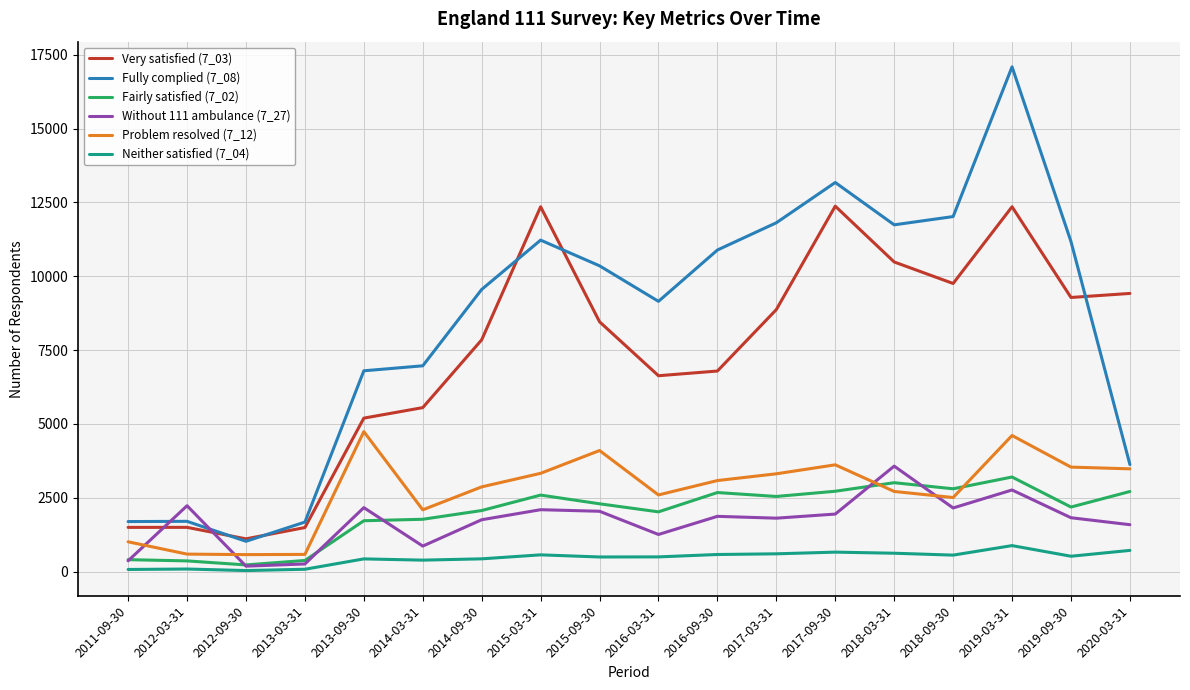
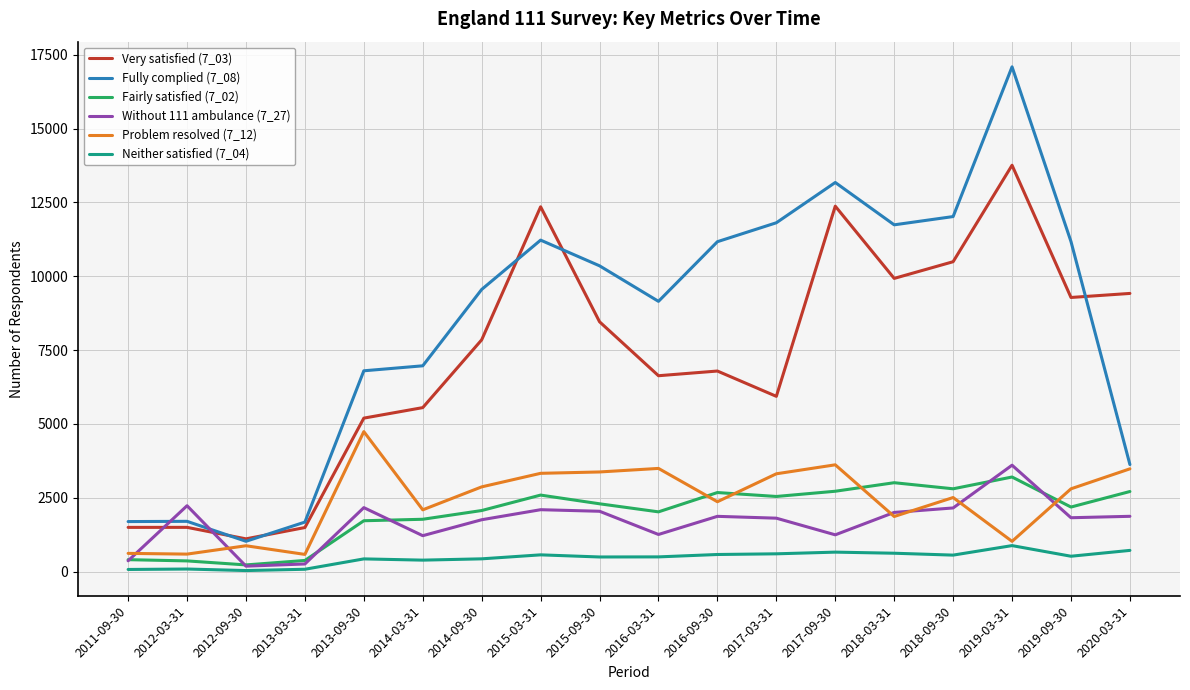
  {
    "Very satisfied (7_03)": {
      "2011-09-30": 1500,
      "2012-03-31": 1500,
      "2013-03-31": 1500,
      "2013-09-30": 5200,
      "2014-03-31": 5600,
      "2014-09-30": 7800,
      "2015-03-31": 12400,
      "2015-09-30": 8500,
      "2016-03-31": 6600,
      "2016-09-30": 6800,
-     "2017-03-31": 8900,
+     "2017-03-31": 5900,
      "2017-09-30": 12400,
-     "2018-03-31": 10500,
-     "2018-09-30": 9800,
-     "2019-03-31": 12400,
+     "2018-03-31": 9900,
+     "2018-09-30": 10500,
+     "2019-03-31": 13800,
      "2019-09-30": 9300,
      "2020-03-31": 9400
    },
    "Fully complied (7_08)": {
      "2011-09-30": 1700,
      "2012-03-31": 1700,
      "2013-03-31": 1700,
      "2013-09-30": 6800,
      "2014-03-31": 7000,
      "2014-09-30": 9600,
      "2015-03-31": 11200,
      "2015-09-30": 10400,
      "2016-03-31": 9200,
-     "2016-09-30": 10900,
+     "2016-09-30": 11200,
      "2017-03-31": 11800,
      "2017-09-30": 13200,
      "2018-03-31": 11700,
      "2018-09-30": 12000,
      "2019-03-31": 17100,
      "2019-09-30": 11200,
      "2020-03-31": 3600
    },
    "Without 111 ambulance (7_27)": {
      "2012-03-31": 2200,
      "2013-03-31": 300,
      "2013-09-30": 2200,
-     "2014-03-31": 900,
+     "2014-03-31": 1200,
      "2014-09-30": 1800,
      "2015-03-31": 2100,
      "2015-09-30": 2000,
      "2016-03-31": 1300,
      "2016-09-30": 1900,
      "2017-03-31": 1800,
-     "2017-09-30": 1900,
-     "2018-03-31": 3600,
+     "2017-09-30": 1200,
+     "2018-03-31": 2000,
      "2018-09-30": 2200,
-     "2019-03-31": 2800,
+     "2019-03-31": 3600,
      "2019-09-30": 1800,
-     "2020-03-31": 1600
+     "2020-03-31": 1900
    },
    "Problem resolved (7_12)": {
-     "2011-09-30": 1000,
+     "2011-09-30": 600,
      "2012-03-31": 600,
-     "2012-09-30": 600,
+     "2012-09-30": 900,
      "2013-03-31": 600,
      "2013-09-30": 4700,
      "2014-03-31": 2100,
      "2014-09-30": 2900,
      "2015-03-31": 3300,
-     "2015-09-30": 4100,
-     "2016-03-31": 2600,
-     "2016-09-30": 3100,
+     "2015-09-30": 3400,
+     "2016-03-31": 3500,
+     "2016-09-30": 2400,
      "2017-03-31": 3300,
      "2017-09-30": 3600,
-     "2018-03-31": 2700,
+     "2018-03-31": 1900,
      "2018-09-30": 2500,
-     "2019-03-31": 4600,
-     "2019-09-30": 3500,
+     "2019-03-31": 1000,
+     "2019-09-30": 2800,
      "2020-03-31": 3500
    }
  }
